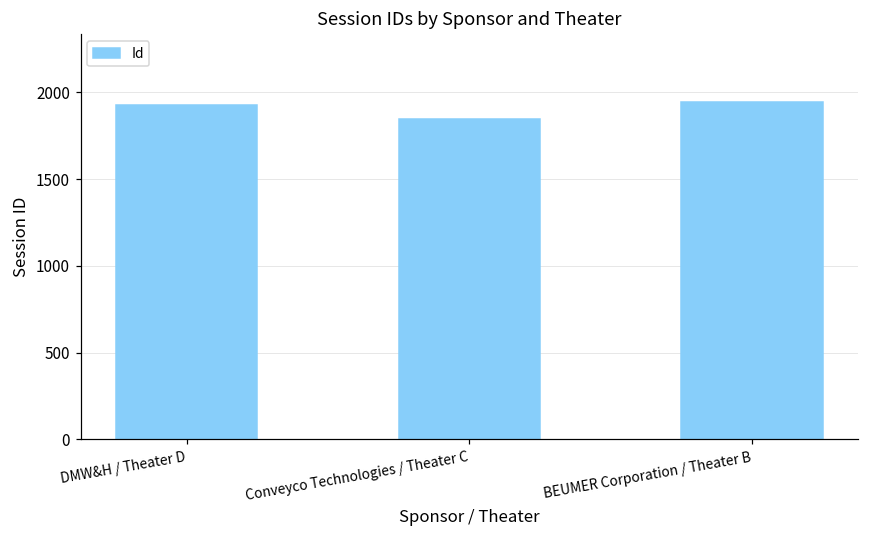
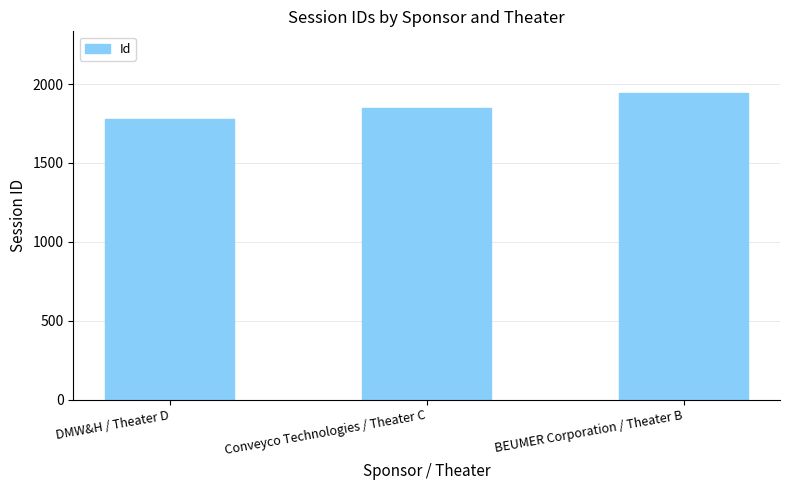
  {
-   "DMW&H / Theater D": 1930,
+   "DMW&H / Theater D": 1780,
    "Conveyco Technologies / Theater C": 1850,
    "BEUMER Corporation / Theater B": 1950
  }
